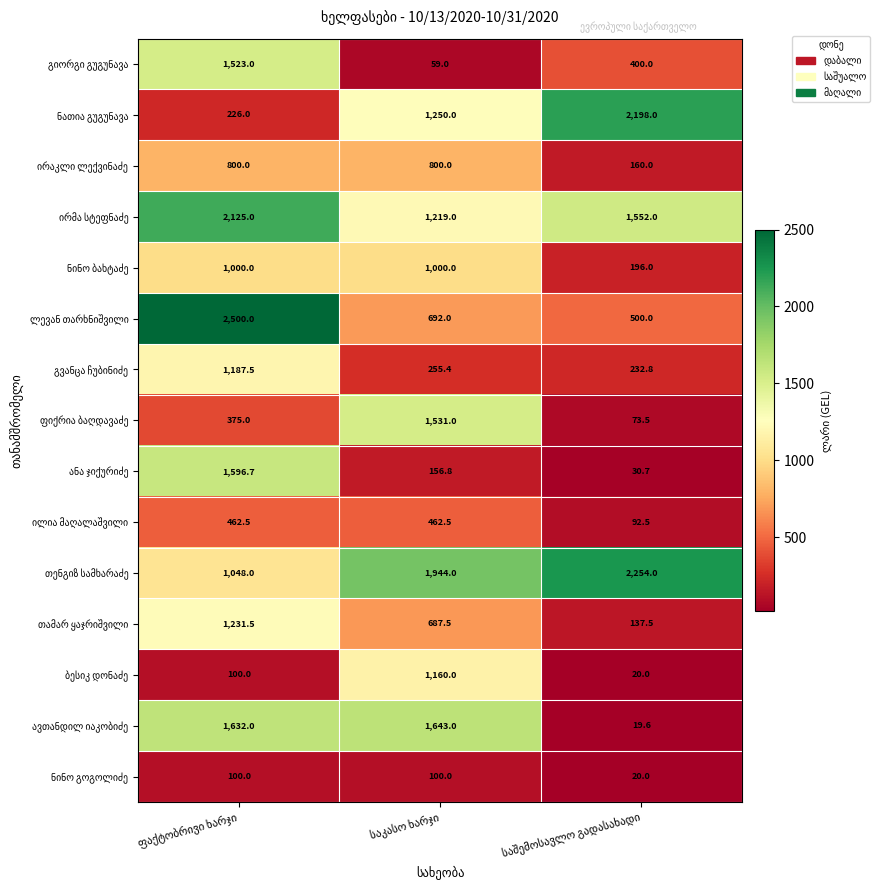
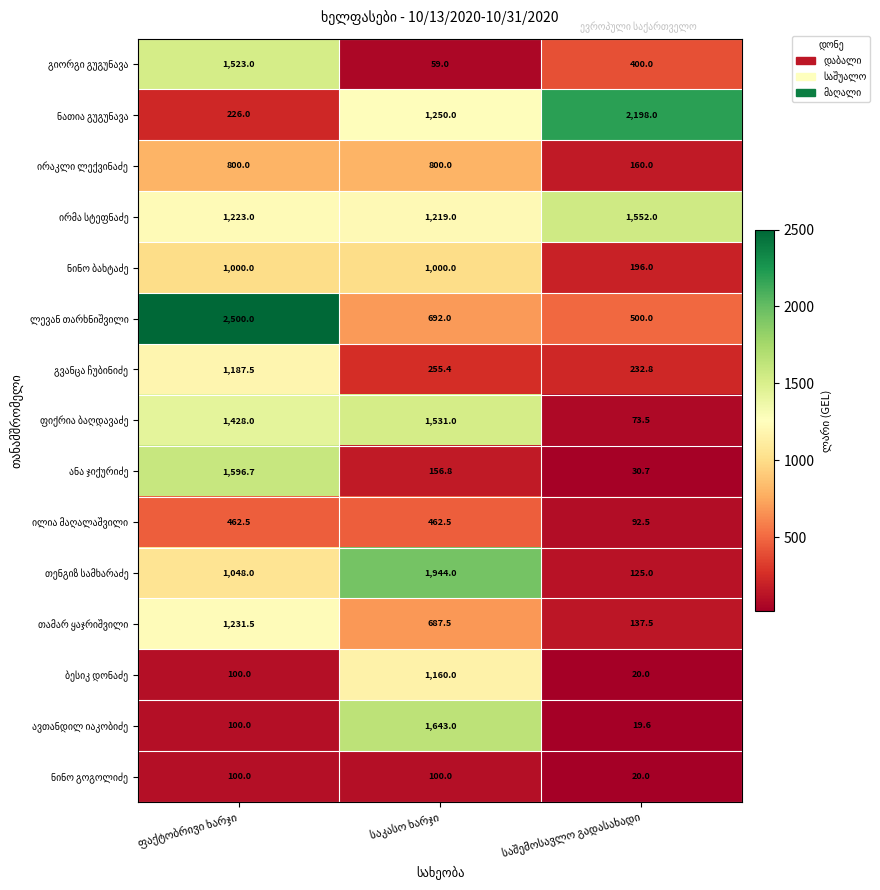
  {
    "გიორგი გუგუნავა": {
      "ფაქტობრივი ხარჯი": "1,523.0",
      "საკასო ხარჯი": "59.0",
      "საშემოსავლო გადასახადი": "400.0"
    },
    "ნათია გუგუნავა": {
      "ფაქტობრივი ხარჯი": "226.0",
      "საკასო ხარჯი": "1,250.0",
      "საშემოსავლო გადასახადი": "2,198.0"
    },
    "ირაკლი ლექვინაძე": {
      "ფაქტობრივი ხარჯი": "800.0",
      "საკასო ხარჯი": "800.0",
      "საშემოსავლო გადასახადი": "160.0"
    },
    "ირმა სტეფნაძე": {
-     "ფაქტობრივი ხარჯი": "2,125.0",
+     "ფაქტობრივი ხარჯი": "1,223.0",
      "საკასო ხარჯი": "1,219.0",
      "საშემოსავლო გადასახადი": "1,552.0"
    },
    "ნინო ბახტაძე": {
      "ფაქტობრივი ხარჯი": "1,000.0",
      "საკასო ხარჯი": "1,000.0",
      "საშემოსავლო გადასახადი": "196.0"
    },
    "ლევან თარხნიშვილი": {
      "ფაქტობრივი ხარჯი": "2,500.0",
      "საკასო ხარჯი": "692.0",
      "საშემოსავლო გადასახადი": "500.0"
    },
    "გვანცა ჩუბინიძე": {
      "ფაქტობრივი ხარჯი": "1,187.5",
      "საკასო ხარჯი": "255.4",
      "საშემოსავლო გადასახადი": "232.8"
    },
    "ფიქრია ბაღდავაძე": {
-     "ფაქტობრივი ხარჯი": "375.0",
+     "ფაქტობრივი ხარჯი": "1,428.0",
      "საკასო ხარჯი": "1,531.0",
      "საშემოსავლო გადასახადი": "73.5"
    },
    "ანა ჯიქურიძე": {
      "ფაქტობრივი ხარჯი": "1,596.7",
      "საკასო ხარჯი": "156.8",
      "საშემოსავლო გადასახადი": "30.7"
    },
    "ილია მაღალაშვილი": {
      "ფაქტობრივი ხარჯი": "462.5",
      "საკასო ხარჯი": "462.5",
      "საშემოსავლო გადასახადი": "92.5"
    },
    "თენგიზ სამხარაძე": {
      "ფაქტობრივი ხარჯი": "1,048.0",
      "საკასო ხარჯი": "1,944.0",
-     "საშემოსავლო გადასახადი": "2,254.0"
+     "საშემოსავლო გადასახადი": "125.0"
    },
    "თამარ ყაჯრიშვილი": {
      "ფაქტობრივი ხარჯი": "1,231.5",
      "საკასო ხარჯი": "687.5",
      "საშემოსავლო გადასახადი": "137.5"
    },
    "ბესიკ დონაძე": {
      "ფაქტობრივი ხარჯი": "100.0",
      "საკასო ხარჯი": "1,160.0",
      "საშემოსავლო გადასახადი": "20.0"
    },
    "ავთანდილ იაკობიძე": {
-     "ფაქტობრივი ხარჯი": "1,632.0",
+     "ფაქტობრივი ხარჯი": "100.0",
      "საკასო ხარჯი": "1,643.0",
      "საშემოსავლო გადასახადი": "19.6"
    },
    "ნინო გოგოლიძე": {
      "ფაქტობრივი ხარჯი": "100.0",
      "საკასო ხარჯი": "100.0",
      "საშემოსავლო გადასახადი": "20.0"
    }
  }
